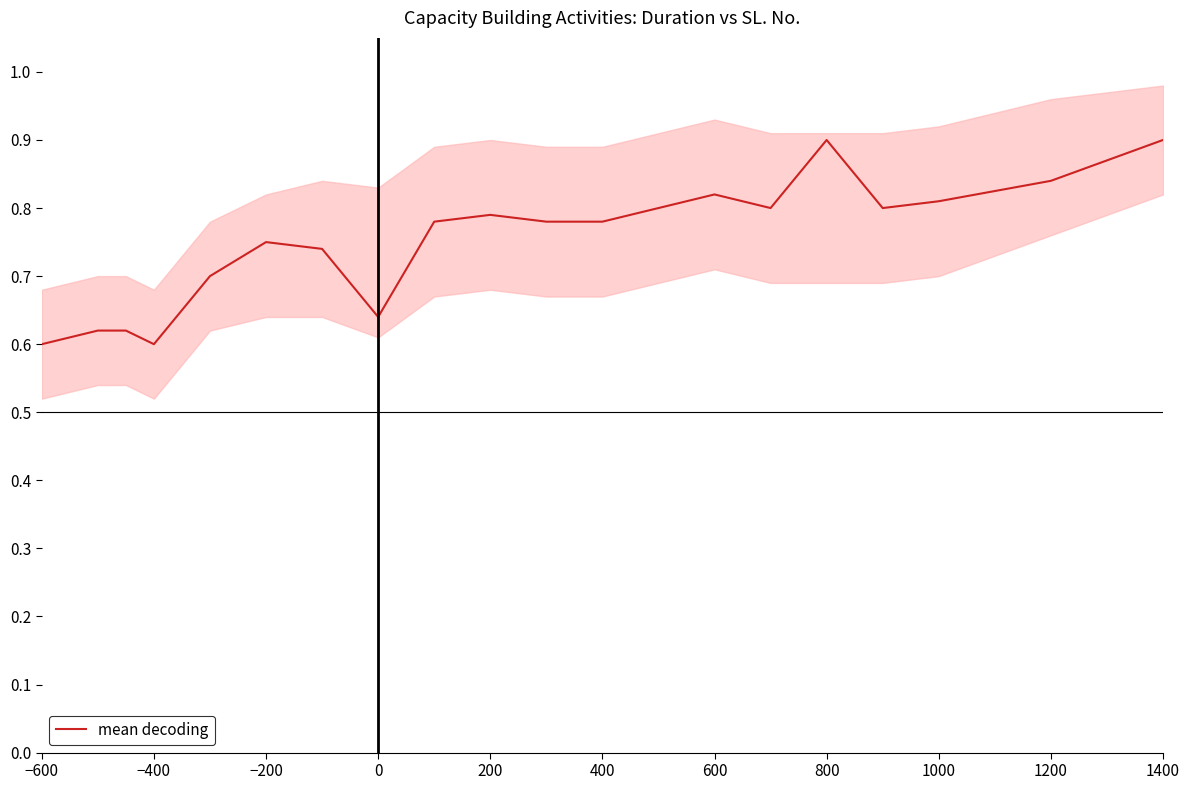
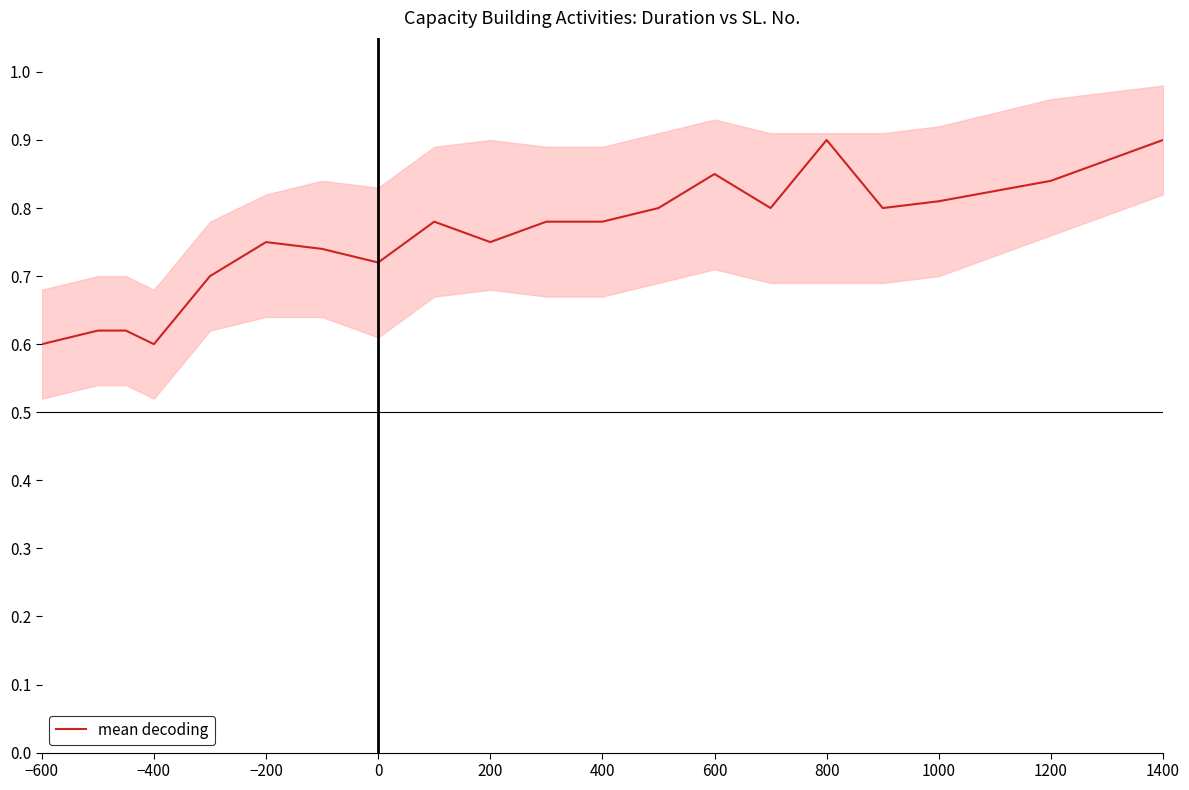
  {
    "mean decoding": {
      "−600": 0.60,
      "−400": 0.60,
      "−200": 0.75,
-     "0": 0.64,
-     "200": 0.79,
+     "0": 0.72,
+     "200": 0.75,
      "400": 0.78,
-     "600": 0.82,
+     "600": 0.85,
      "800": 0.90,
      "1000": 0.81,
      "1200": 0.84,
      "1400": 0.90
    }
  }
